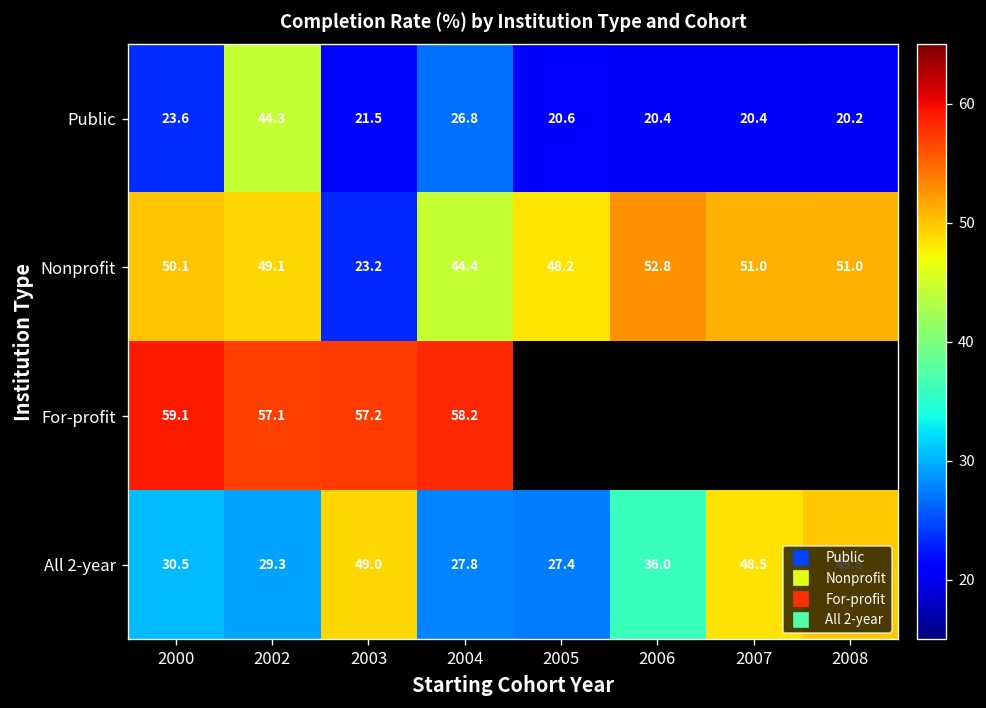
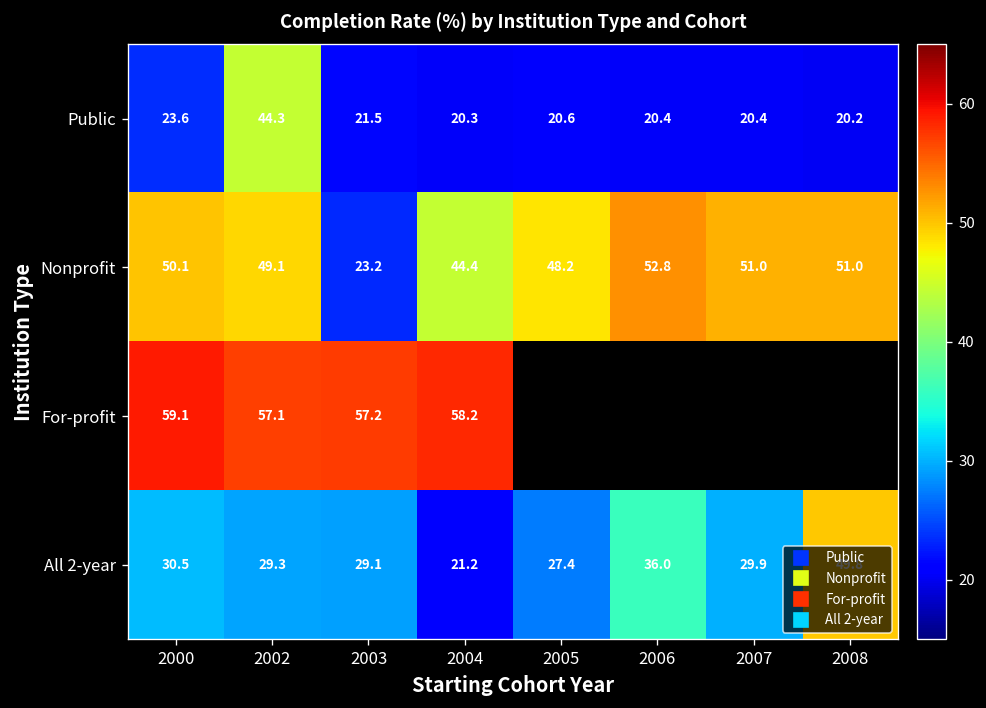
  {
    "Public": {
      "2000": 23.6,
      "2002": 44.3,
      "2003": 21.5,
-     "2004": 26.8,
+     "2004": 20.3,
      "2005": 20.6,
      "2006": 20.4,
      "2007": 20.4,
      "2008": 20.2
    },
    "Nonprofit": {
      "2000": 50.1,
      "2002": 49.1,
      "2003": 23.2,
      "2004": 44.4,
      "2005": 48.2,
      "2006": 52.8,
      "2007": 51.0,
      "2008": 51.0
    },
    "For-profit": {
      "2000": 59.1,
      "2002": 57.1,
      "2003": 57.2,
      "2004": 58.2
    },
    "All 2-year": {
      "2000": 30.5,
      "2002": 29.3,
-     "2003": 49.0,
-     "2004": 27.8,
+     "2003": 29.1,
+     "2004": 21.2,
      "2005": 27.4,
      "2006": 36.0,
-     "2007": 48.5
+     "2007": 29.9
    }
  }
